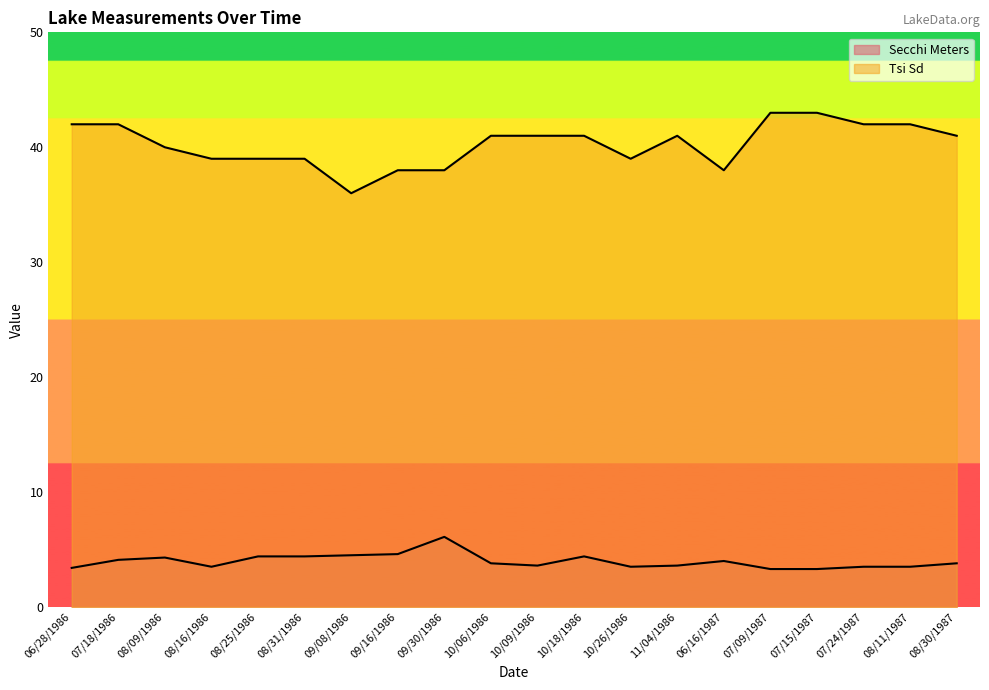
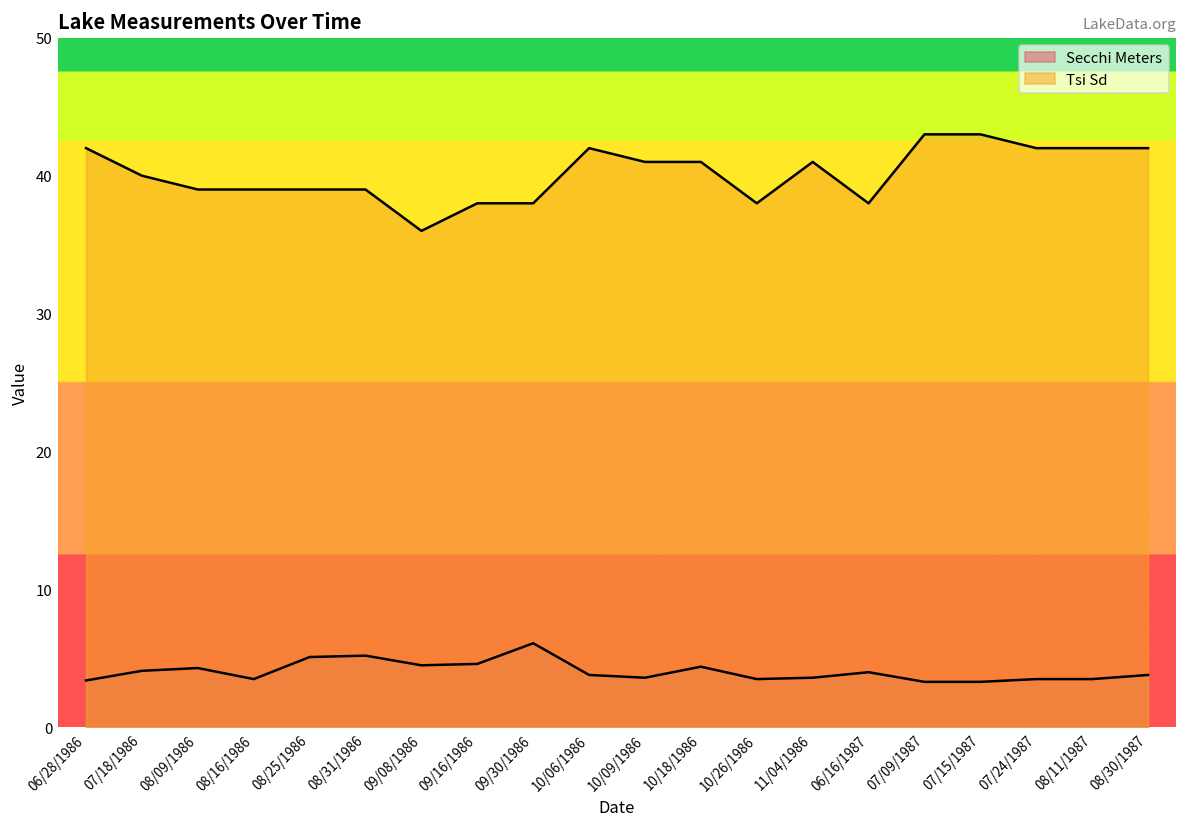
  {
    "Secchi Meters": {
      "06/28/1986": 3.4,
      "07/18/1986": 4.1,
      "08/09/1986": 4.3,
      "08/16/1986": 3.5,
-     "08/25/1986": 4.4,
-     "08/31/1986": 4.4,
+     "08/25/1986": 5.1,
+     "08/31/1986": 5.2,
      "09/08/1986": 4.5,
      "09/16/1986": 4.6,
      "09/30/1986": 6.1,
      "10/06/1986": 3.8,
      "10/09/1986": 3.6,
      "10/18/1986": 4.4,
      "10/26/1986": 3.5,
      "11/04/1986": 3.6,
      "06/16/1987": 4.0,
      "07/09/1987": 3.3,
      "07/15/1987": 3.3,
      "07/24/1987": 3.5,
      "08/11/1987": 3.5,
      "08/30/1987": 3.8
    },
    "Tsi Sd": {
      "06/28/1986": 42,
-     "07/18/1986": 42,
-     "08/09/1986": 40,
+     "07/18/1986": 40,
+     "08/09/1986": 39,
      "08/16/1986": 39,
      "08/25/1986": 39,
      "08/31/1986": 39,
      "09/08/1986": 36,
      "09/16/1986": 38,
      "09/30/1986": 38,
-     "10/06/1986": 41,
+     "10/06/1986": 42,
      "10/09/1986": 41,
      "10/18/1986": 41,
-     "10/26/1986": 39,
+     "10/26/1986": 38,
      "11/04/1986": 41,
      "06/16/1987": 38,
      "07/09/1987": 43,
      "07/15/1987": 43,
      "07/24/1987": 42,
      "08/11/1987": 42,
-     "08/30/1987": 41
+     "08/30/1987": 42
    }
  }
